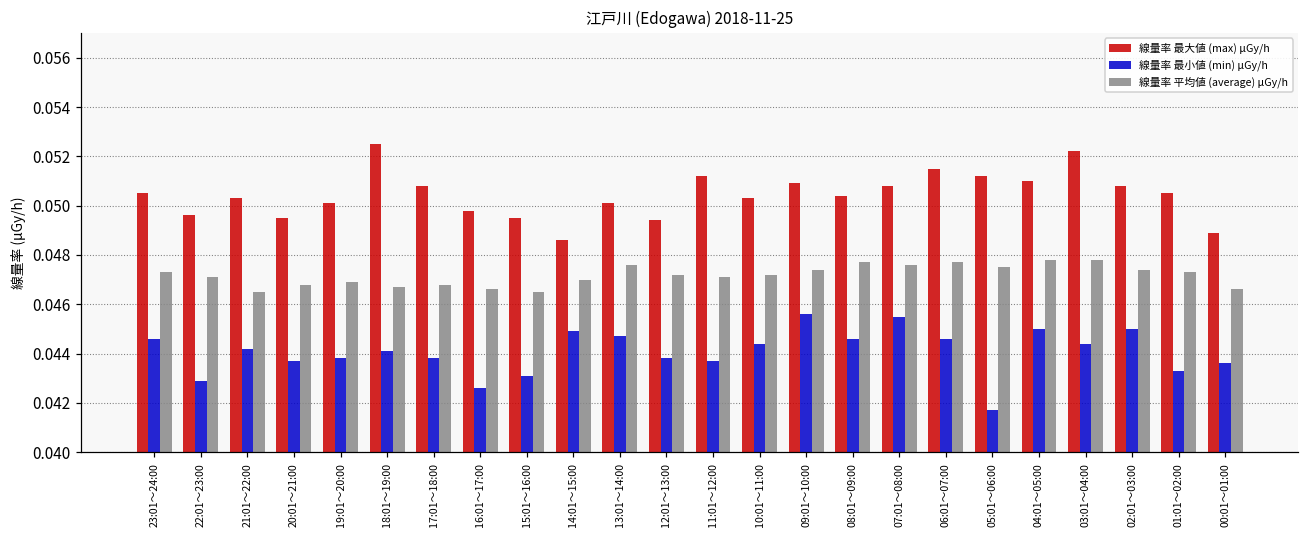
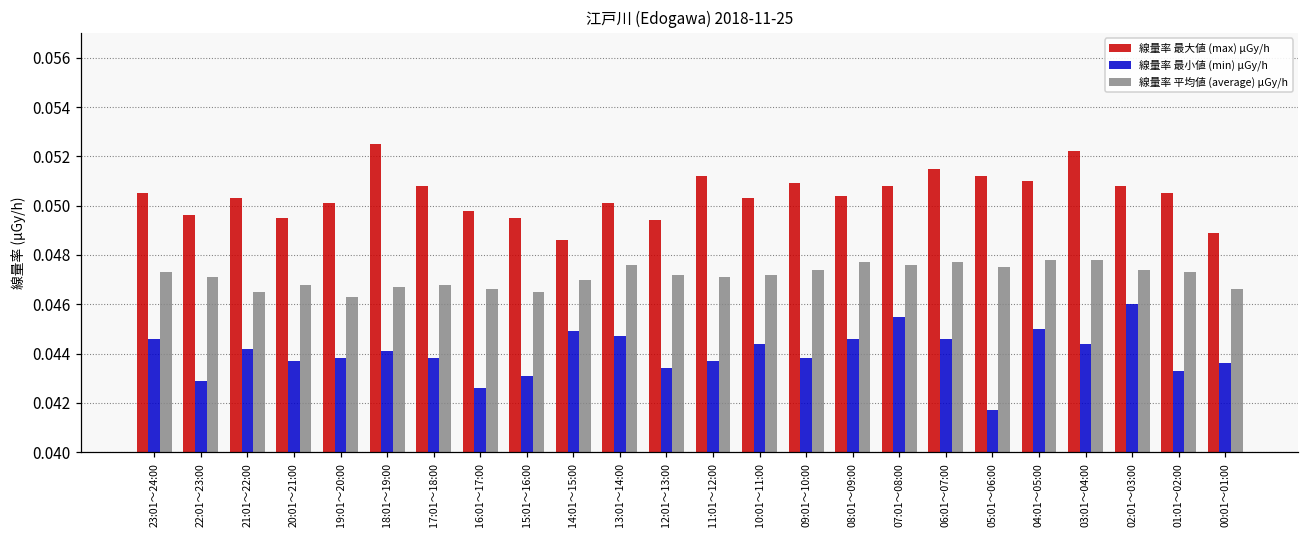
  {
    "線量率 最大値 (max) μGy/h": {
      "23:01～24:00": 0.0505,
      "22:01～23:00": 0.0496,
      "21:01～22:00": 0.0503,
      "20:01～21:00": 0.0495,
      "19:01～20:00": 0.0501,
      "18:01～19:00": 0.0525,
      "17:01～18:00": 0.0508,
      "16:01～17:00": 0.0498,
      "15:01～16:00": 0.0495,
      "14:01～15:00": 0.0486,
      "13:01～14:00": 0.0501,
      "12:01～13:00": 0.0494,
      "11:01～12:00": 0.0512,
      "10:01～11:00": 0.0503,
      "09:01～10:00": 0.0509,
      "08:01～09:00": 0.0504,
      "07:01～08:00": 0.0508,
      "06:01～07:00": 0.0515,
      "05:01～06:00": 0.0512,
      "04:01～05:00": 0.0510,
      "03:01～04:00": 0.0522,
      "02:01～03:00": 0.0508,
      "01:01～02:00": 0.0505,
      "00:01～01:00": 0.0489
    },
    "線量率 最小値 (min) μGy/h": {
      "23:01～24:00": 0.0446,
      "22:01～23:00": 0.0429,
      "21:01～22:00": 0.0442,
      "20:01～21:00": 0.0437,
      "19:01～20:00": 0.0438,
      "18:01～19:00": 0.0441,
      "17:01～18:00": 0.0438,
      "16:01～17:00": 0.0426,
      "15:01～16:00": 0.0431,
      "14:01～15:00": 0.0449,
      "13:01～14:00": 0.0447,
-     "12:01～13:00": 0.0438,
+     "12:01～13:00": 0.0434,
      "11:01～12:00": 0.0437,
      "10:01～11:00": 0.0444,
-     "09:01～10:00": 0.0456,
+     "09:01～10:00": 0.0438,
      "08:01～09:00": 0.0446,
      "07:01～08:00": 0.0455,
      "06:01～07:00": 0.0446,
      "05:01～06:00": 0.0417,
      "04:01～05:00": 0.0450,
      "03:01～04:00": 0.0444,
-     "02:01～03:00": 0.045,
+     "02:01～03:00": 0.046,
      "01:01～02:00": 0.0433,
      "00:01～01:00": 0.0436
    },
    "線量率 平均値 (average) μGy/h": {
      "23:01～24:00": 0.0473,
      "22:01～23:00": 0.0471,
      "21:01～22:00": 0.0465,
      "20:01～21:00": 0.0468,
-     "19:01～20:00": 0.0469,
+     "19:01～20:00": 0.0463,
      "18:01～19:00": 0.0467,
      "17:01～18:00": 0.0468,
      "16:01～17:00": 0.0466,
      "15:01～16:00": 0.0465,
      "14:01～15:00": 0.0470,
      "13:01～14:00": 0.0476,
      "12:01～13:00": 0.0472,
      "11:01～12:00": 0.0471,
      "10:01～11:00": 0.0472,
      "09:01～10:00": 0.0474,
      "08:01～09:00": 0.0477,
      "07:01～08:00": 0.0476,
      "06:01～07:00": 0.0477,
      "05:01～06:00": 0.0475,
      "04:01～05:00": 0.0478,
      "03:01～04:00": 0.0478,
      "02:01～03:00": 0.0474,
      "01:01～02:00": 0.0473,
      "00:01～01:00": 0.0466
    }
  }
